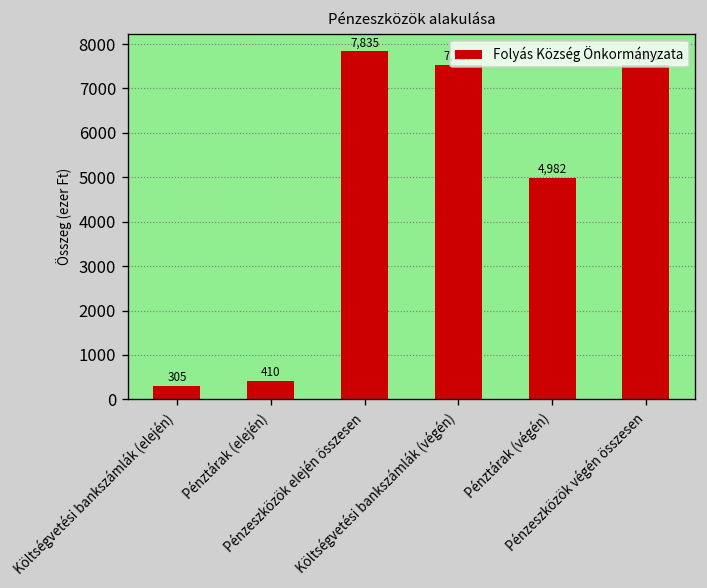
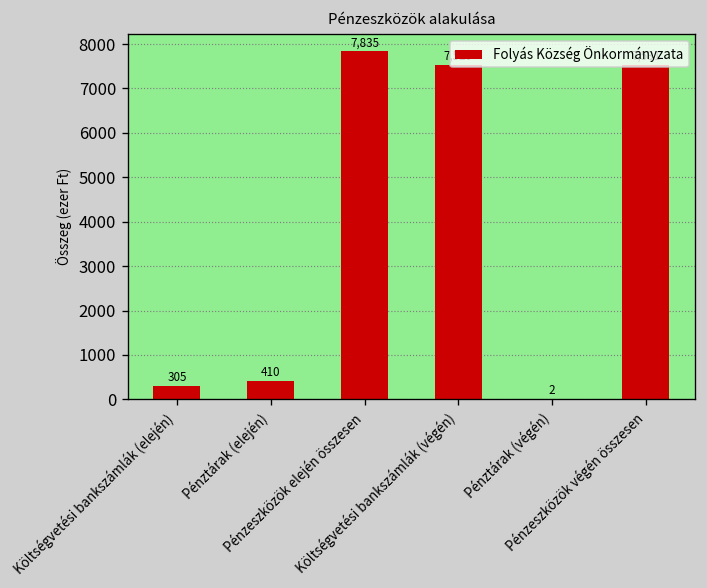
  {
    "Költségvetési bankszámlák (elején)": "305",
    "Pénztárak (elején)": "410",
    "Pénzeszközök elején összesen": "7,835",
-   "Pénztárak (végén)": "4,982"
+   "Pénztárak (végén)": "2"
  }
